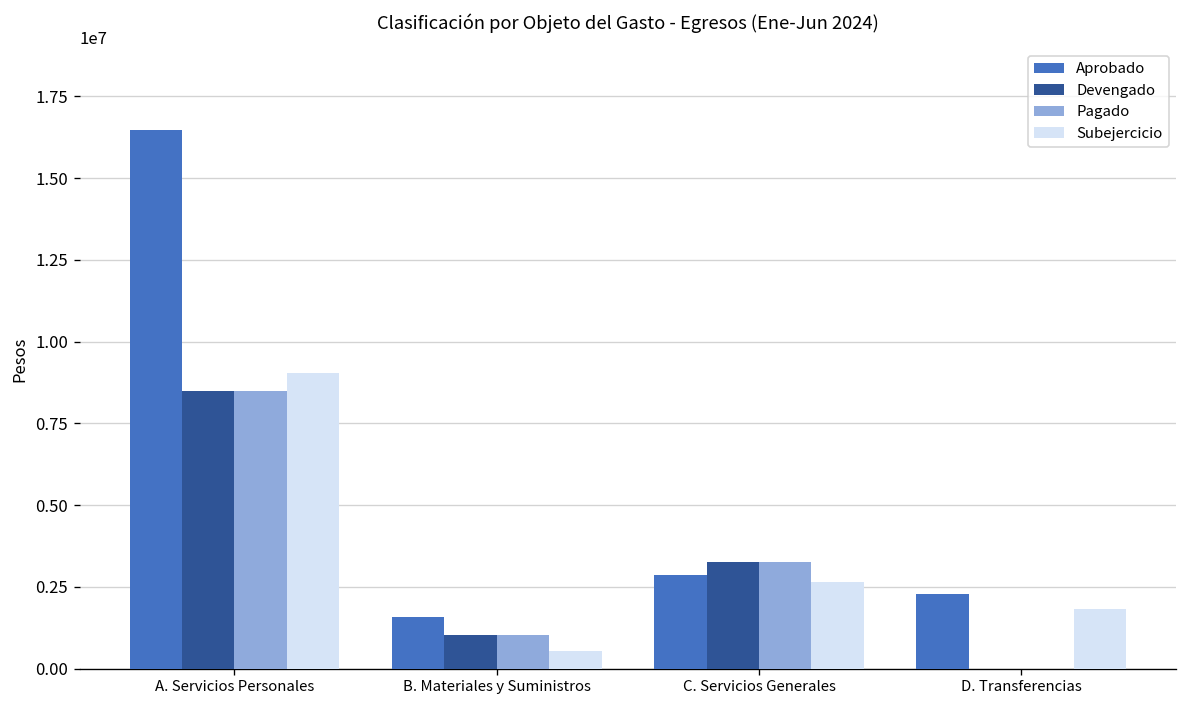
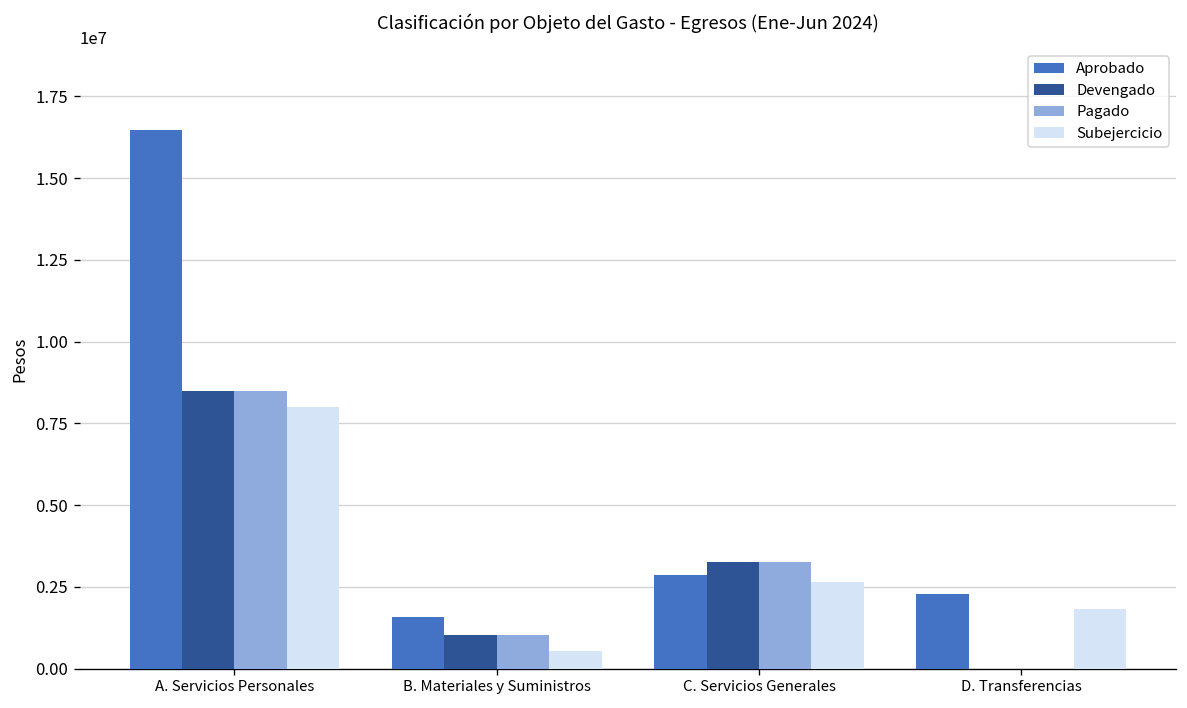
  {
    "Pagado": {
      "A. Servicios Personales": 8500000,
      "B. Materiales y Suministros": 1000000,
      "C. Servicios Generales": 3300000,
      "D. Transferencias": 0
    },
    "Subejercicio": {
-     "A. Servicios Personales": 9000000,
+     "A. Servicios Personales": 8000000,
      "B. Materiales y Suministros": 500000,
      "C. Servicios Generales": 2600000,
      "D. Transferencias": 1800000
    }
  }
